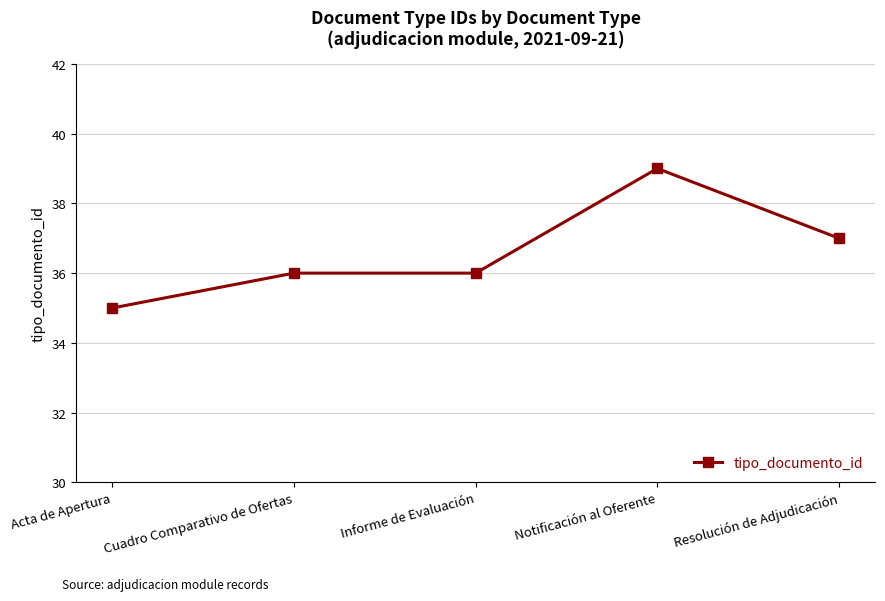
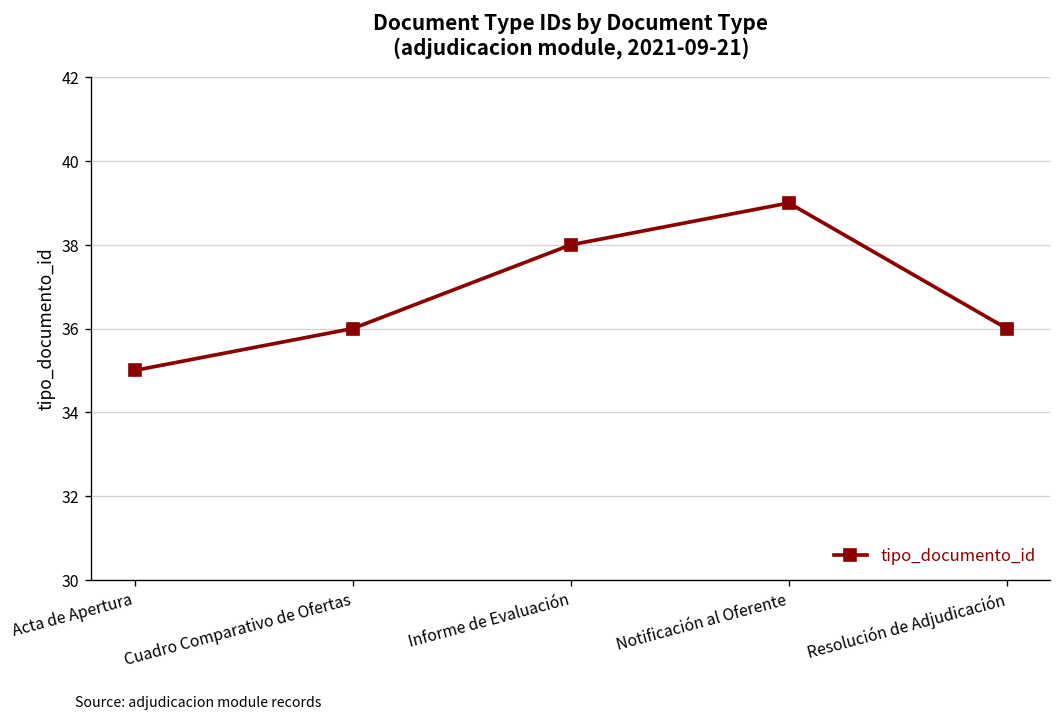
  {
    "Acta de Apertura": 35,
    "Cuadro Comparativo de Ofertas": 36,
-   "Informe de Evaluación": 36,
+   "Informe de Evaluación": 38,
    "Notificación al Oferente": 39,
-   "Resolución de Adjudicación": 37
+   "Resolución de Adjudicación": 36
  }
